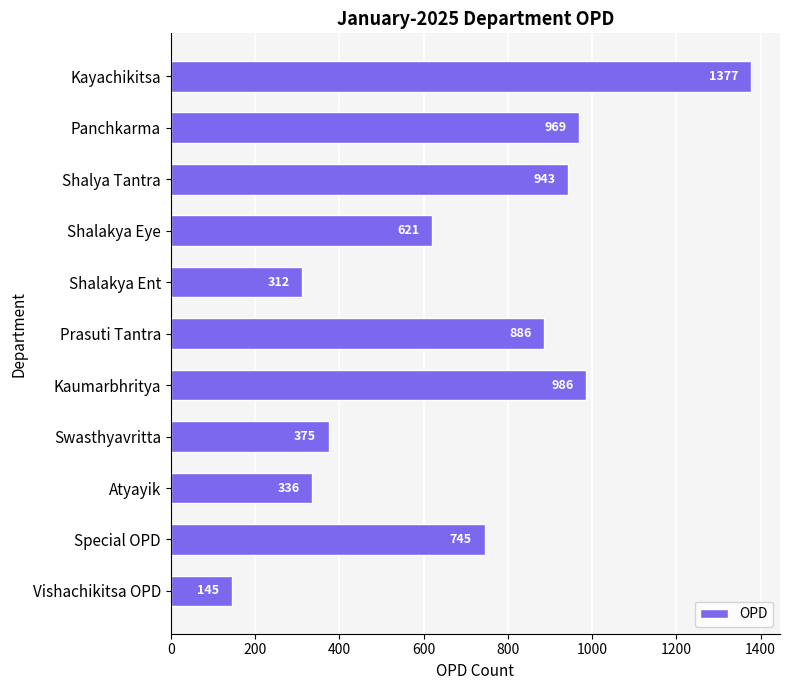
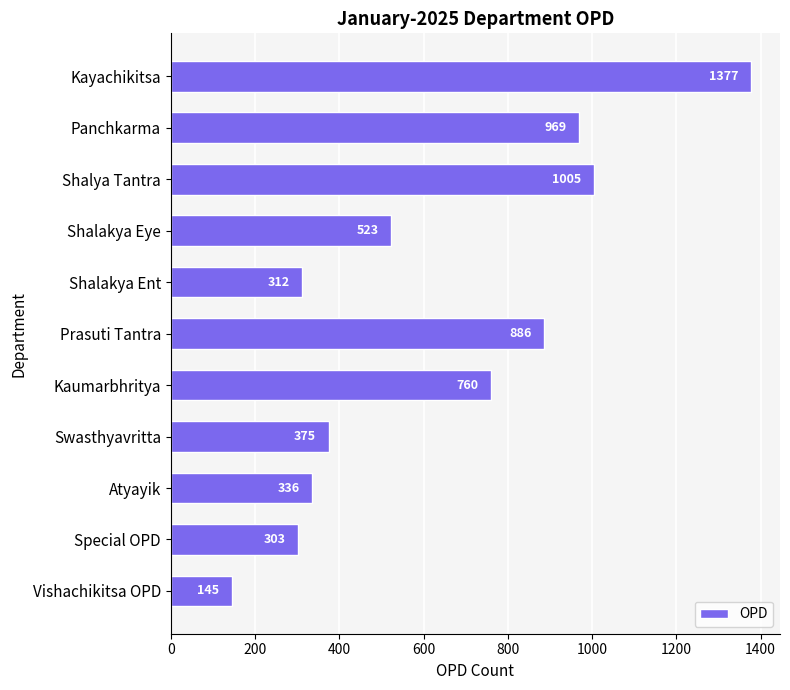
  {
    "Kayachikitsa": 1377,
    "Panchkarma": 969,
-   "Shalya Tantra": 943,
-   "Shalakya Eye": 621,
+   "Shalya Tantra": 1005,
+   "Shalakya Eye": 523,
    "Shalakya Ent": 312,
    "Prasuti Tantra": 886,
-   "Kaumarbhritya": 986,
+   "Kaumarbhritya": 760,
    "Swasthyavritta": 375,
    "Atyayik": 336,
-   "Special OPD": 745,
+   "Special OPD": 303,
    "Vishachikitsa OPD": 145
  }
